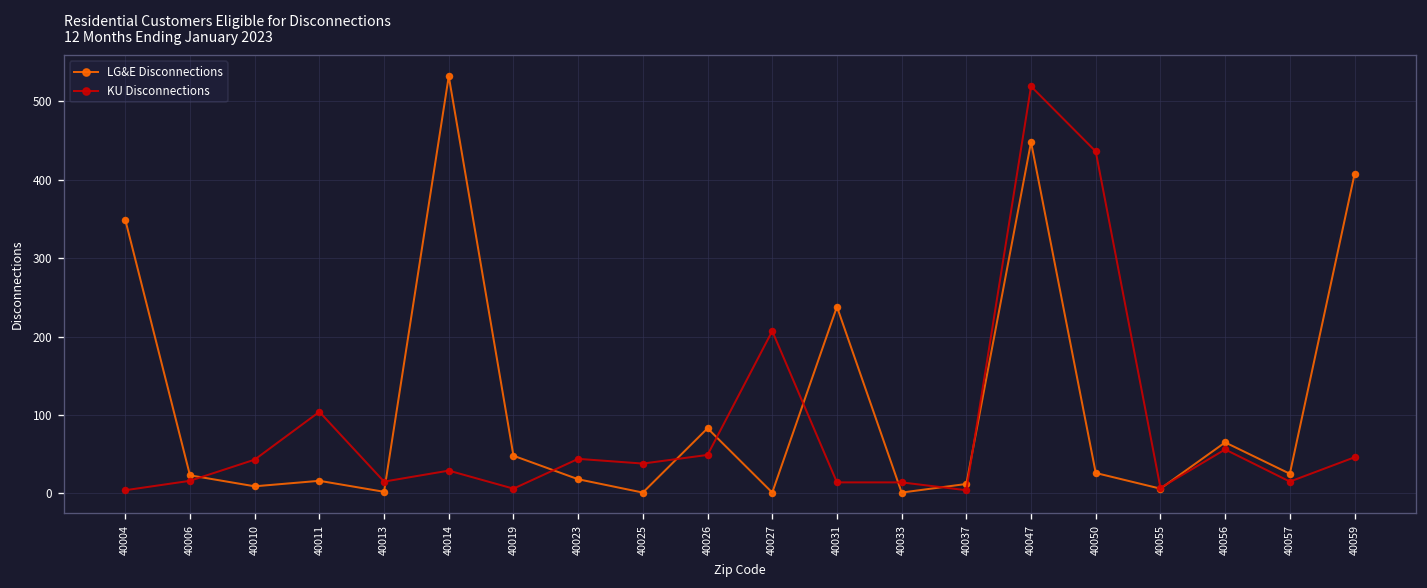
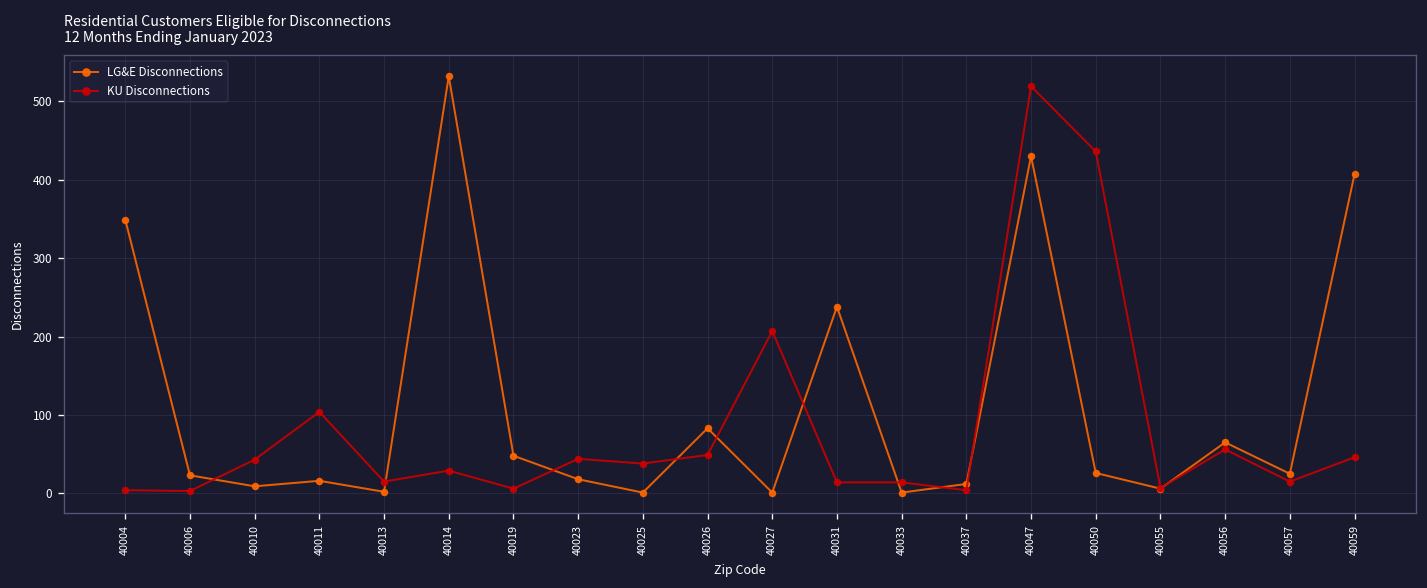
  {
    "LG&E Disconnections": {
      "40004": 350,
      "40006": 20,
      "40010": 10,
      "40011": 20,
      "40013": 0,
      "40014": 530,
      "40019": 50,
      "40023": 20,
      "40025": 0,
      "40026": 80,
      "40027": 0,
      "40031": 240,
      "40033": 0,
      "40037": 10,
-     "40047": 450,
+     "40047": 430,
      "40050": 30,
      "40056": 70,
      "40057": 30,
      "40059": 410
    },
    "KU Disconnections": {
      "40004": 0,
-     "40006": 20,
+     "40006": 0,
      "40010": 40,
      "40011": 100,
      "40013": 20,
      "40014": 30,
      "40019": 10,
      "40023": 40,
      "40025": 40,
      "40026": 50,
      "40027": 210,
      "40031": 10,
      "40033": 10,
      "40037": 0,
      "40047": 520,
      "40050": 440,
      "40056": 60,
      "40057": 20,
      "40059": 50
    }
  }
